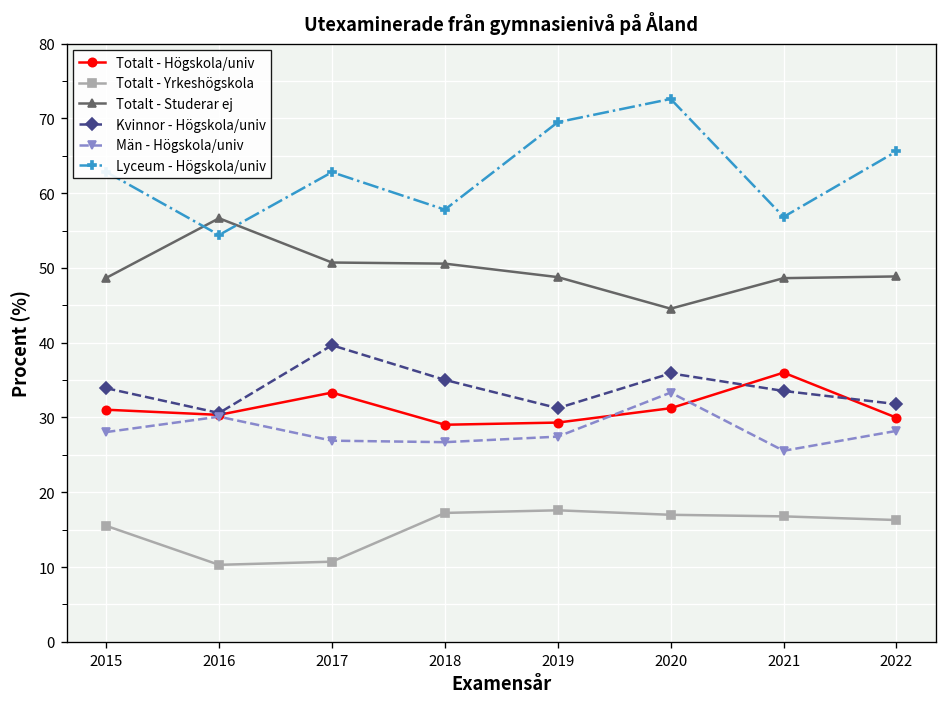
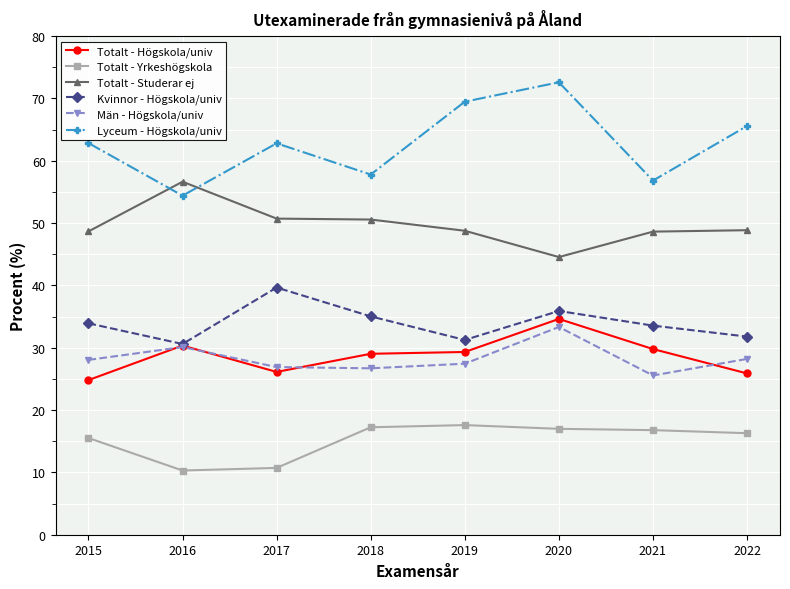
  {
    "Totalt - Högskola/univ": {
-     "2015": 31,
-     "2017": 33,
+     "2015": 25,
+     "2017": 26,
      "2018": 29,
      "2019": 29,
-     "2020": 31,
-     "2021": 36,
-     "2022": 30
+     "2020": 35,
+     "2021": 30,
+     "2022": 26
    },
    "Lyceum - Högskola/univ": {
      "2015": 63,
      "2016": 54,
      "2017": 63,
      "2018": 58,
      "2019": 69,
      "2020": 73,
      "2021": 57,
      "2022": 66
    }
  }
